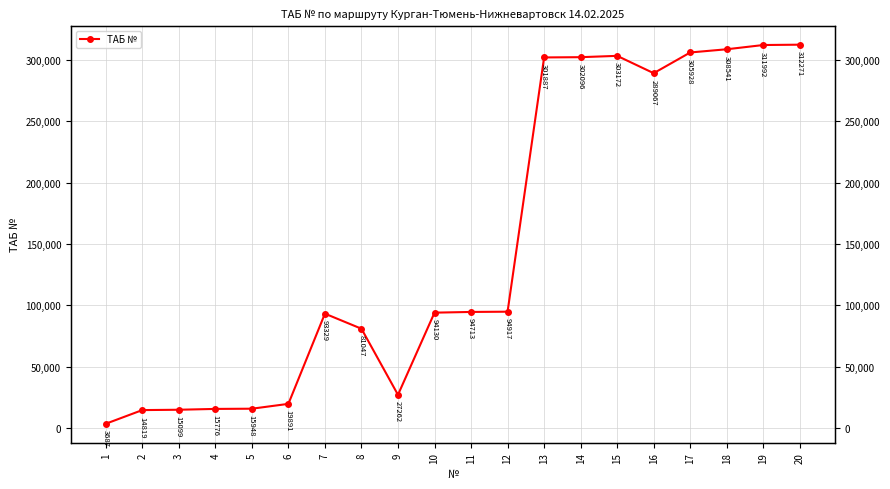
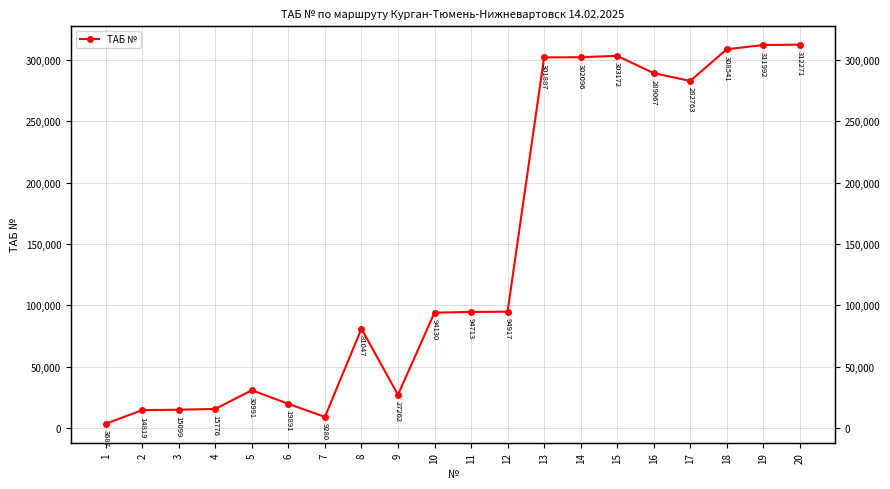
  {
    "1": 3687,
    "2": 14819,
    "3": 15099,
    "4": 15776,
-   "5": 15948,
+   "5": 30991,
    "6": 19891,
-   "7": 93329,
+   "7": 9280,
    "8": 81047,
    "9": 27262,
    "10": 94130,
    "11": 94713,
    "12": 94917,
    "13": 301887,
    "14": 302096,
    "15": 303172,
    "16": 289067,
-   "17": 305928,
+   "17": 282763,
    "18": 308541,
    "19": 311992,
    "20": 312271
  }
